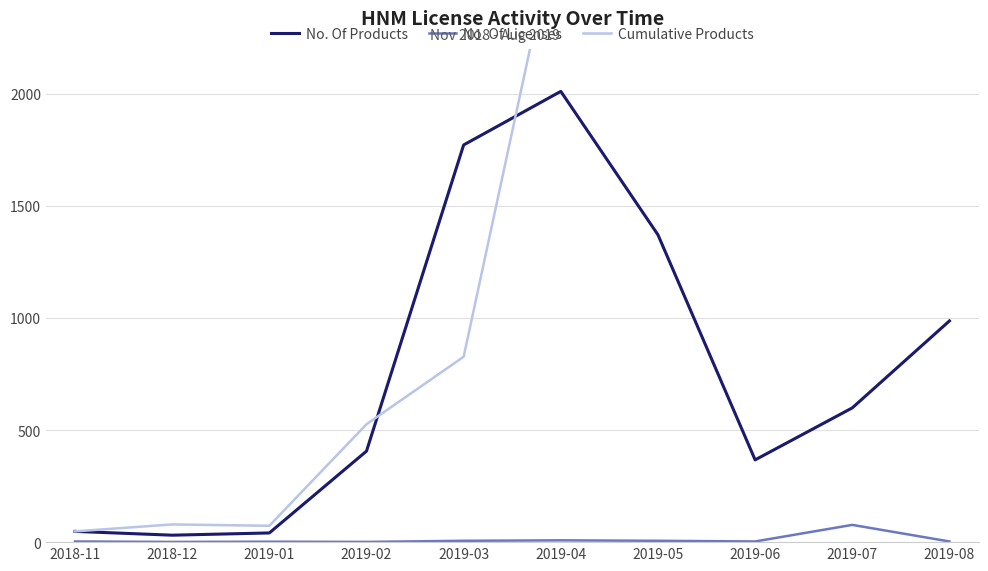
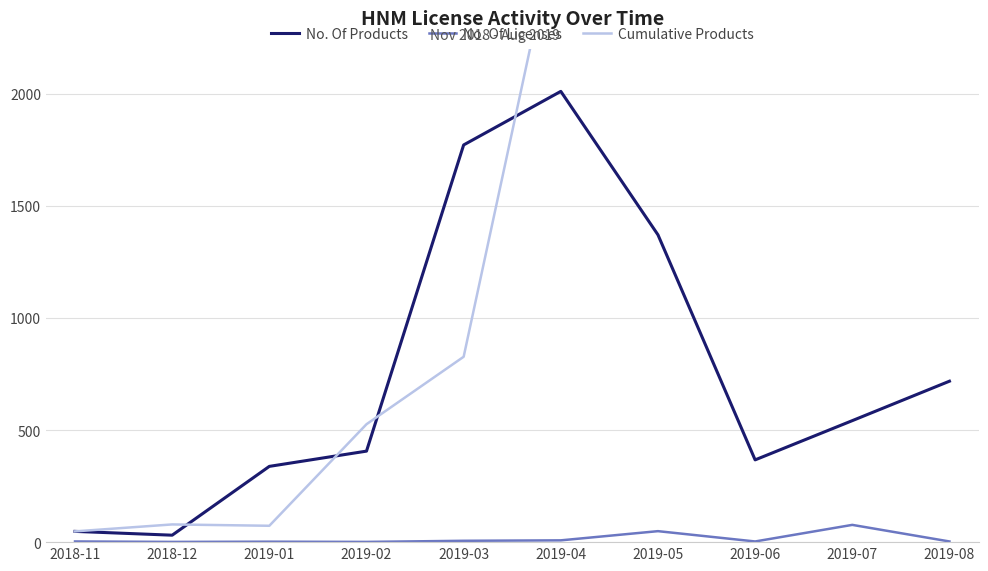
  {
    "No. Of Products": {
      "2018-12": 30,
-     "2019-01": 40,
+     "2019-01": 340,
      "2019-02": 410,
      "2019-03": 1770,
      "2019-04": 2010,
      "2019-05": 1370,
      "2019-06": 370,
-     "2019-07": 600,
-     "2019-08": 990
+     "2019-07": 540,
+     "2019-08": 720
    },
    "No. Of Licenses": {
      "2018-11": 0,
      "2018-12": 0,
      "2019-01": 0,
      "2019-02": 0,
      "2019-03": 10,
      "2019-04": 10,
-     "2019-05": 10,
+     "2019-05": 50,
      "2019-06": 0,
      "2019-07": 80,
      "2019-08": 0
    },
    "Cumulative Products": {
      "2018-12": 80,
      "2019-01": 70,
      "2019-02": 530,
      "2019-03": 830
    }
  }
